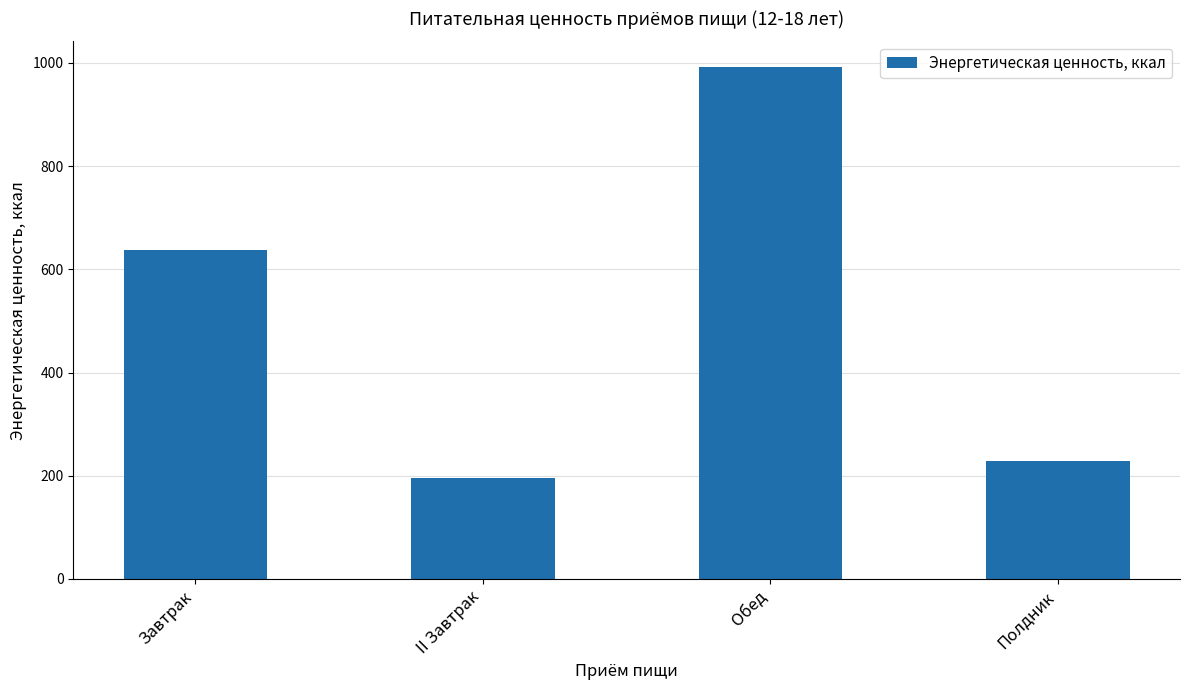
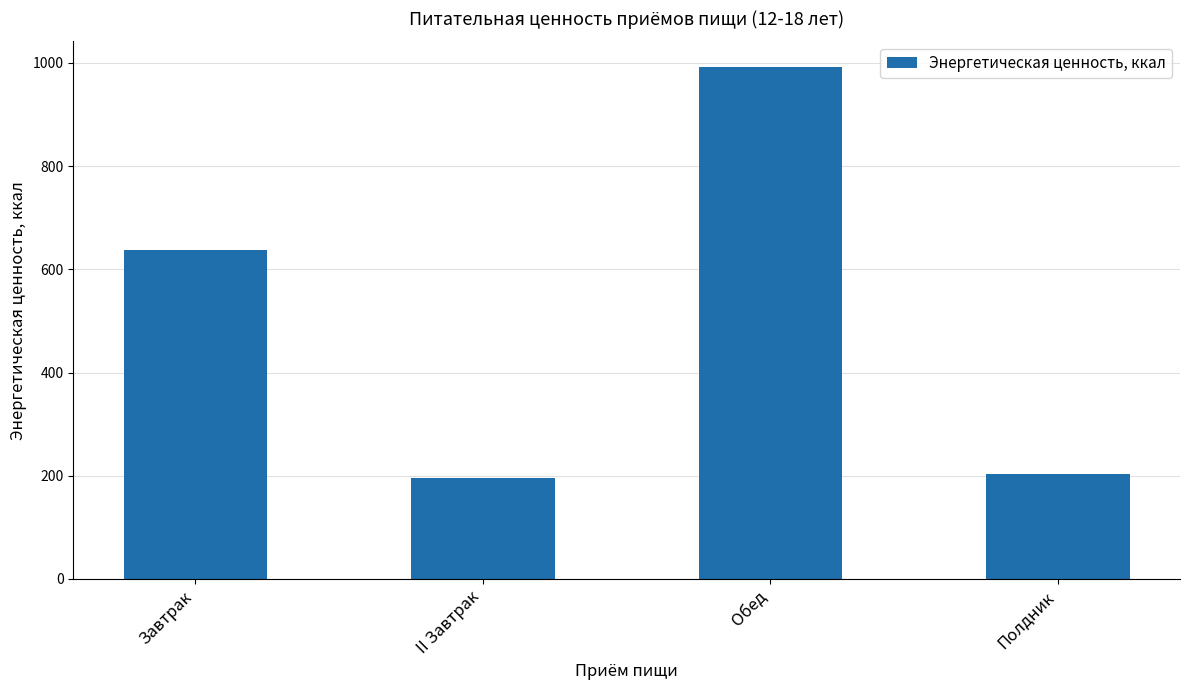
  {
    "Завтрак": 640,
    "II Завтрак": 200,
    "Обед": 990,
-   "Полдник": 230
+   "Полдник": 200
  }
